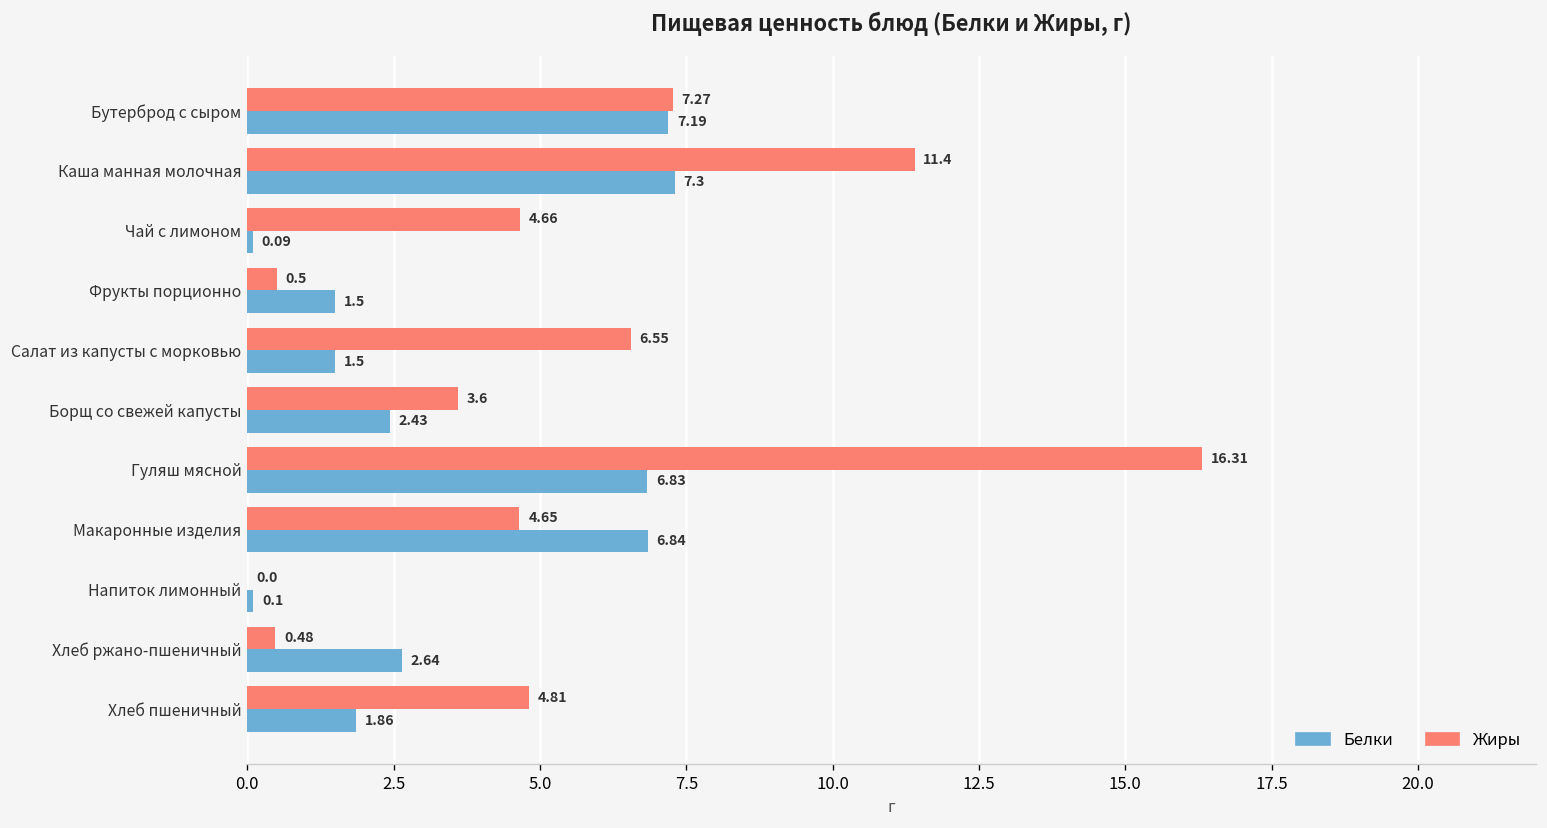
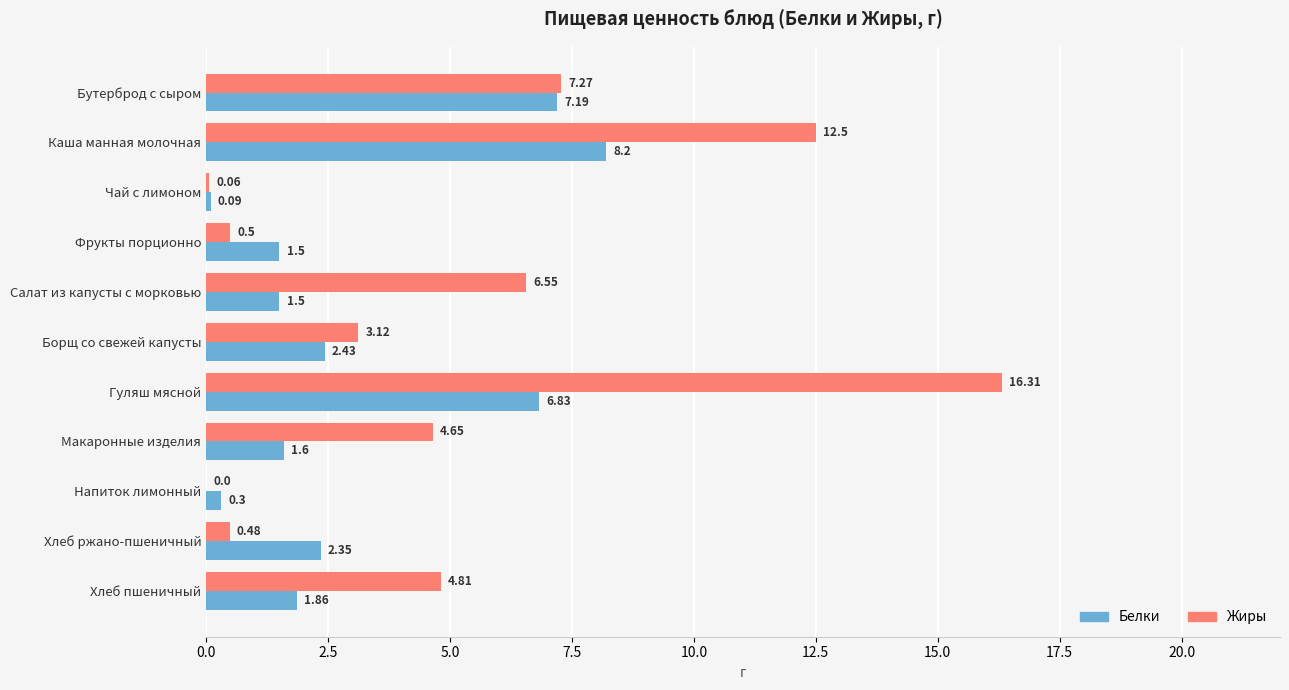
  {
    "Белки": {
      "Бутерброд с сыром": 7.19,
-     "Каша манная молочная": 7.3,
+     "Каша манная молочная": 8.2,
      "Чай с лимоном": 0.09,
      "Фрукты порционно": 1.5,
      "Салат из капусты с морковью": 1.5,
      "Борщ со свежей капусты": 2.43,
      "Гуляш мясной": 6.83,
-     "Макаронные изделия": 6.84,
-     "Напиток лимонный": 0.1,
-     "Хлеб ржано-пшеничный": 2.64,
+     "Макаронные изделия": 1.6,
+     "Напиток лимонный": 0.3,
+     "Хлеб ржано-пшеничный": 2.35,
      "Хлеб пшеничный": 1.86
    },
    "Жиры": {
      "Бутерброд с сыром": 7.27,
-     "Каша манная молочная": 11.4,
-     "Чай с лимоном": 4.66,
+     "Каша манная молочная": 12.5,
+     "Чай с лимоном": 0.06,
      "Фрукты порционно": 0.5,
      "Салат из капусты с морковью": 6.55,
-     "Борщ со свежей капусты": 3.6,
+     "Борщ со свежей капусты": 3.12,
      "Гуляш мясной": 16.31,
      "Макаронные изделия": 4.65,
      "Напиток лимонный": 0.0,
      "Хлеб ржано-пшеничный": 0.48,
      "Хлеб пшеничный": 4.81
    }
  }
